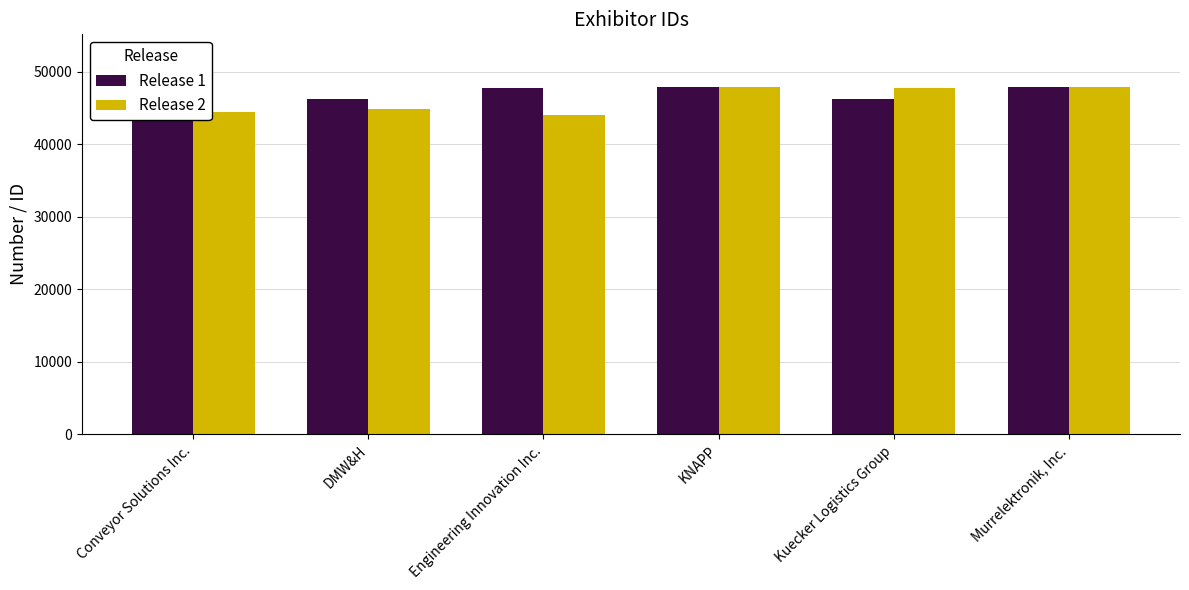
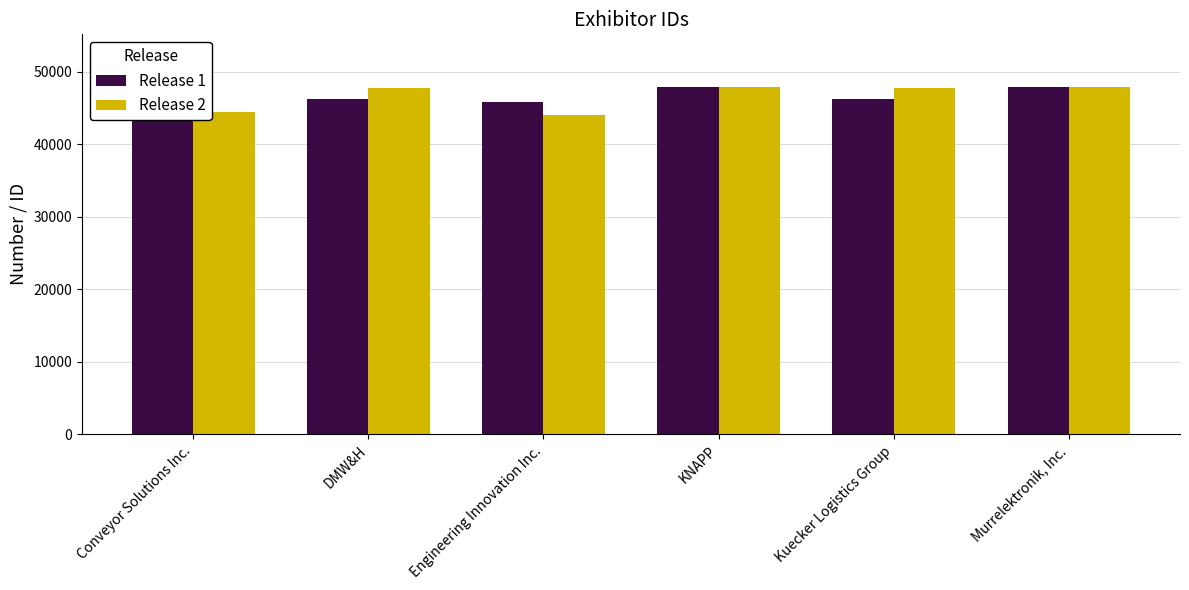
  {
    "Release 1": {
      "DMW&H": 46000,
-     "Engineering Innovation Inc.": 48000,
+     "Engineering Innovation Inc.": 46000,
      "KNAPP": 48000,
      "Kuecker Logistics Group": 46000,
      "Murrelektronik, Inc.": 48000
    },
    "Release 2": {
      "Conveyor Solutions Inc.": 45000,
-     "DMW&H": 45000,
+     "DMW&H": 48000,
      "Engineering Innovation Inc.": 44000,
      "KNAPP": 48000,
      "Kuecker Logistics Group": 48000,
      "Murrelektronik, Inc.": 48000
    }
  }
